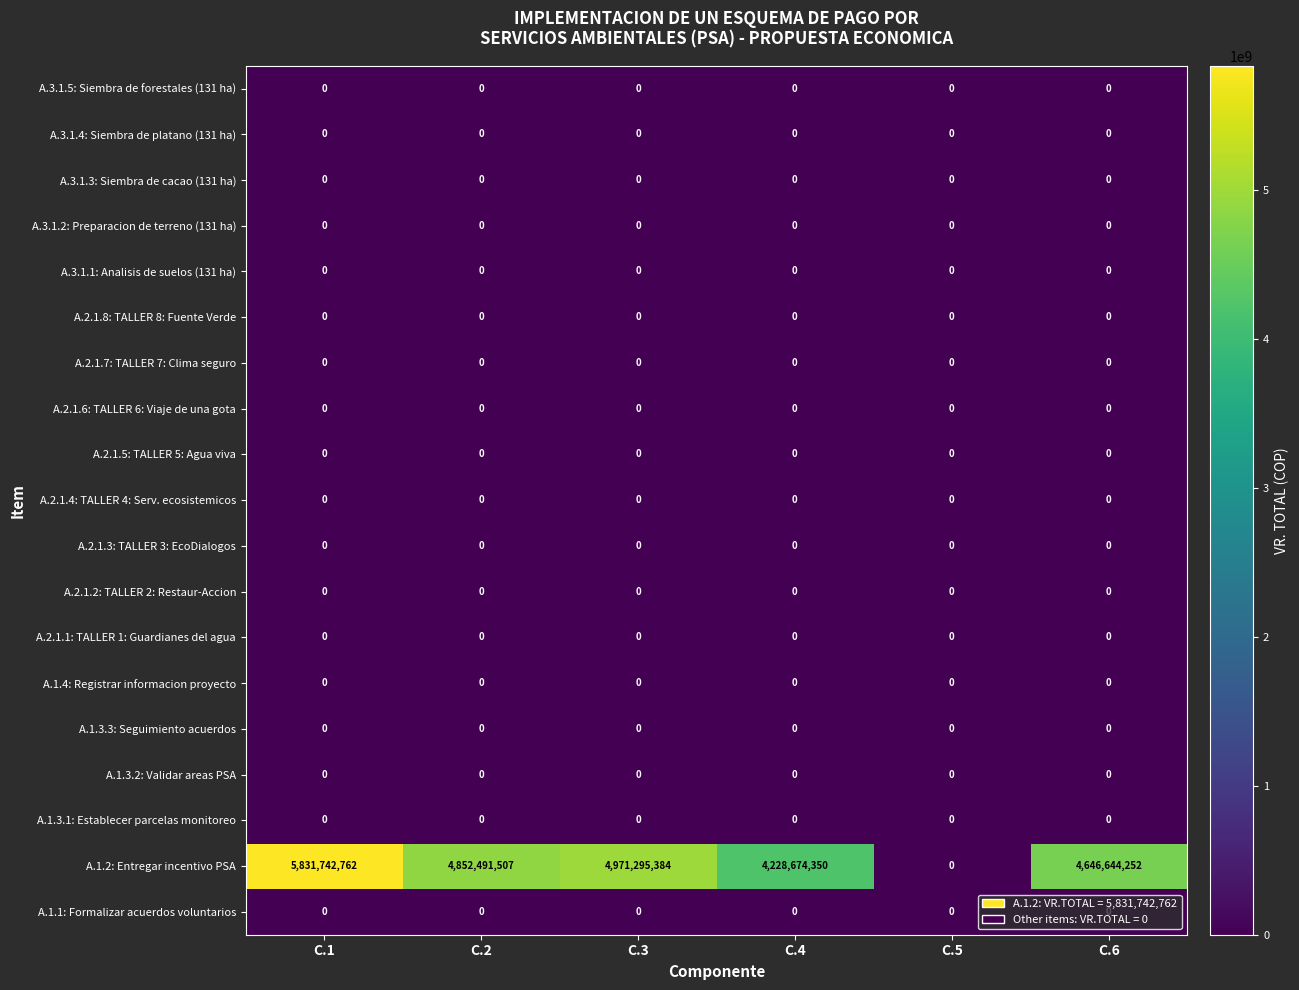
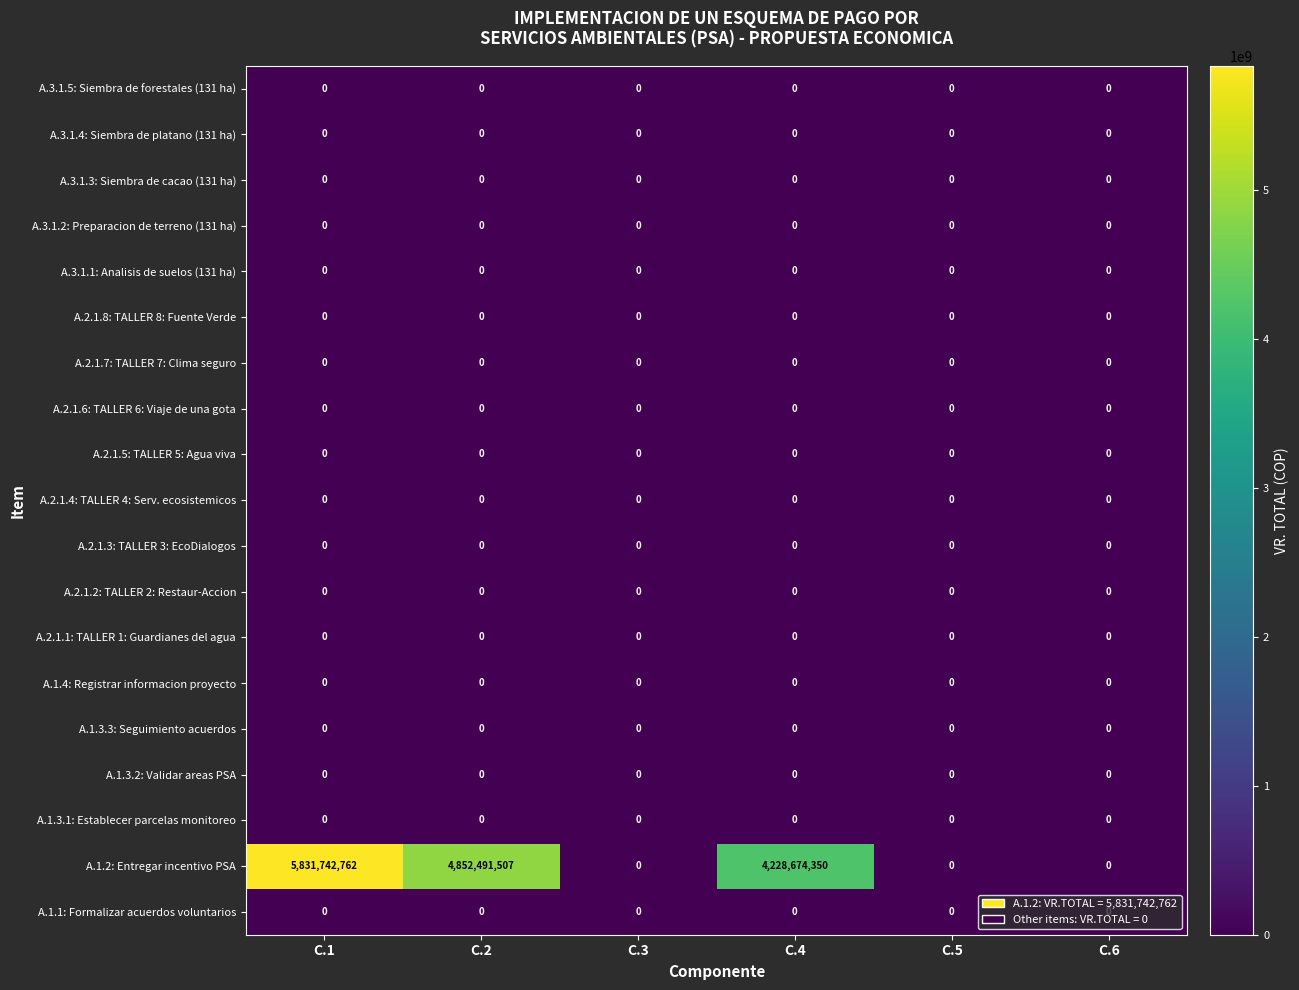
  {
    "A.3.1.5: Siembra de forestales (131 ha)": {
      "C.1": "0",
      "C.2": "0",
      "C.3": "0",
      "C.4": "0",
      "C.5": "0",
      "C.6": "0"
    },
    "A.3.1.4: Siembra de platano (131 ha)": {
      "C.1": "0",
      "C.2": "0",
      "C.3": "0",
      "C.4": "0",
      "C.5": "0",
      "C.6": "0"
    },
    "A.3.1.3: Siembra de cacao (131 ha)": {
      "C.1": "0",
      "C.2": "0",
      "C.3": "0",
      "C.4": "0",
      "C.5": "0",
      "C.6": "0"
    },
    "A.3.1.2: Preparacion de terreno (131 ha)": {
      "C.1": "0",
      "C.2": "0",
      "C.3": "0",
      "C.4": "0",
      "C.5": "0",
      "C.6": "0"
    },
    "A.3.1.1: Analisis de suelos (131 ha)": {
      "C.1": "0",
      "C.2": "0",
      "C.3": "0",
      "C.4": "0",
      "C.5": "0",
      "C.6": "0"
    },
    "A.2.1.8: TALLER 8: Fuente Verde": {
      "C.1": "0",
      "C.2": "0",
      "C.3": "0",
      "C.4": "0",
      "C.5": "0",
      "C.6": "0"
    },
    "A.2.1.7: TALLER 7: Clima seguro": {
      "C.1": "0",
      "C.2": "0",
      "C.3": "0",
      "C.4": "0",
      "C.5": "0",
      "C.6": "0"
    },
    "A.2.1.6: TALLER 6: Viaje de una gota": {
      "C.1": "0",
      "C.2": "0",
      "C.3": "0",
      "C.4": "0",
      "C.5": "0",
      "C.6": "0"
    },
    "A.2.1.5: TALLER 5: Agua viva": {
      "C.1": "0",
      "C.2": "0",
      "C.3": "0",
      "C.4": "0",
      "C.5": "0",
      "C.6": "0"
    },
    "A.2.1.4: TALLER 4: Serv. ecosistemicos": {
      "C.1": "0",
      "C.2": "0",
      "C.3": "0",
      "C.4": "0",
      "C.5": "0",
      "C.6": "0"
    },
    "A.2.1.3: TALLER 3: EcoDialogos": {
      "C.1": "0",
      "C.2": "0",
      "C.3": "0",
      "C.4": "0",
      "C.5": "0",
      "C.6": "0"
    },
    "A.2.1.2: TALLER 2: Restaur-Accion": {
      "C.1": "0",
      "C.2": "0",
      "C.3": "0",
      "C.4": "0",
      "C.5": "0",
      "C.6": "0"
    },
    "A.2.1.1: TALLER 1: Guardianes del agua": {
      "C.1": "0",
      "C.2": "0",
      "C.3": "0",
      "C.4": "0",
      "C.5": "0",
      "C.6": "0"
    },
    "A.1.4: Registrar informacion proyecto": {
      "C.1": "0",
      "C.2": "0",
      "C.3": "0",
      "C.4": "0",
      "C.5": "0",
      "C.6": "0"
    },
    "A.1.3.3: Seguimiento acuerdos": {
      "C.1": "0",
      "C.2": "0",
      "C.3": "0",
      "C.4": "0",
      "C.5": "0",
      "C.6": "0"
    },
    "A.1.3.2: Validar areas PSA": {
      "C.1": "0",
      "C.2": "0",
      "C.3": "0",
      "C.4": "0",
      "C.5": "0",
      "C.6": "0"
    },
    "A.1.3.1: Establecer parcelas monitoreo": {
      "C.1": "0",
      "C.2": "0",
      "C.3": "0",
      "C.4": "0",
      "C.5": "0",
      "C.6": "0"
    },
    "A.1.2: Entregar incentivo PSA": {
      "C.1": "5,831,742,762",
      "C.2": "4,852,491,507",
-     "C.3": "4,971,295,384",
+     "C.3": "0",
      "C.4": "4,228,674,350",
      "C.5": "0",
-     "C.6": "4,646,644,252"
+     "C.6": "0"
    },
    "A.1.1: Formalizar acuerdos voluntarios": {
      "C.1": "0",
      "C.2": "0",
      "C.3": "0",
      "C.4": "0",
      "C.5": "0"
    }
  }
